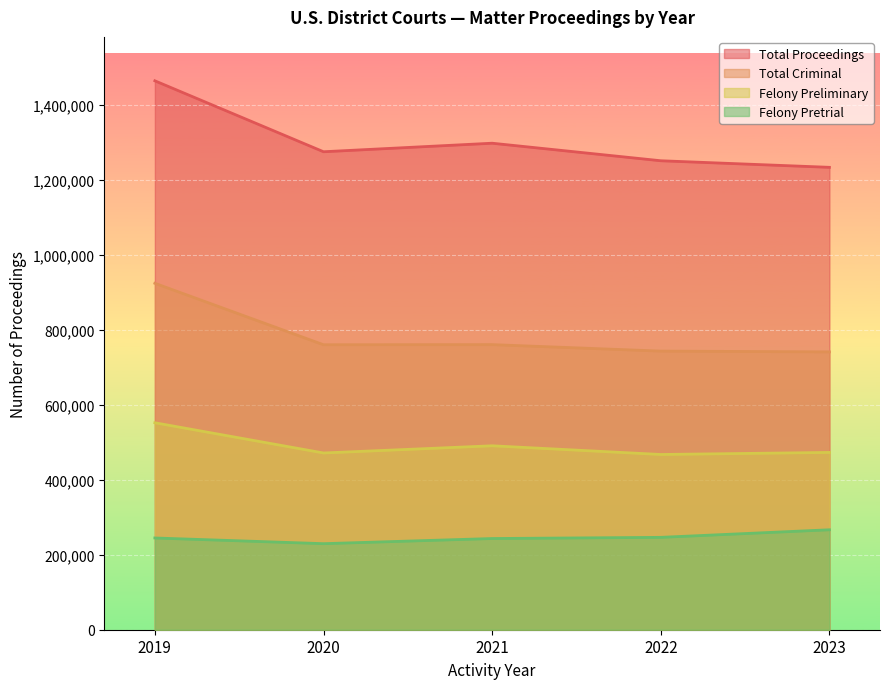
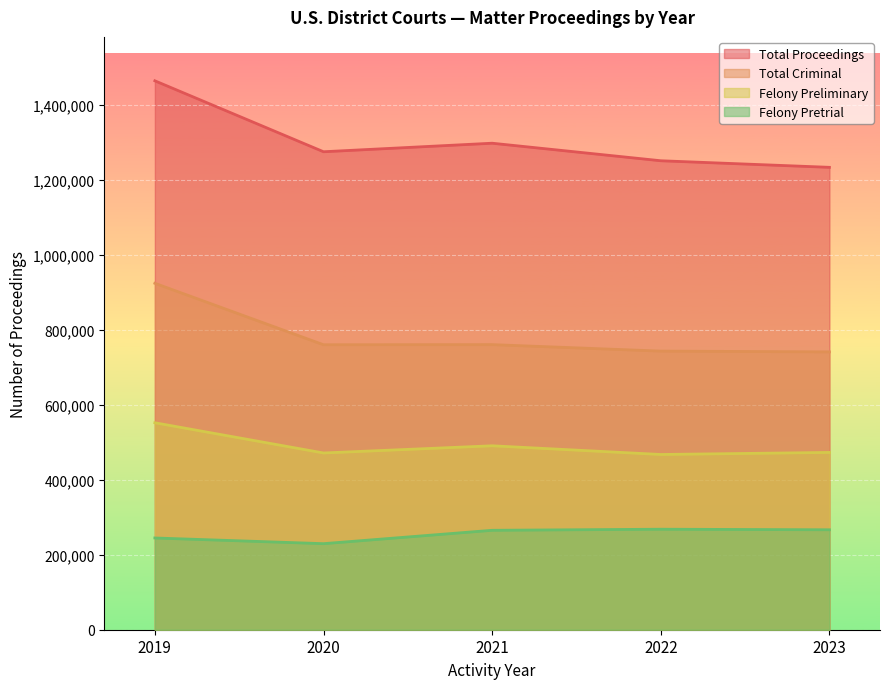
  {
    "Felony Pretrial": {
      "2019": "240,000",
      "2020": "230,000",
-     "2021": "240,000",
-     "2022": "250,000",
+     "2021": "270,000",
+     "2022": "270,000",
      "2023": "270,000"
    }
  }
